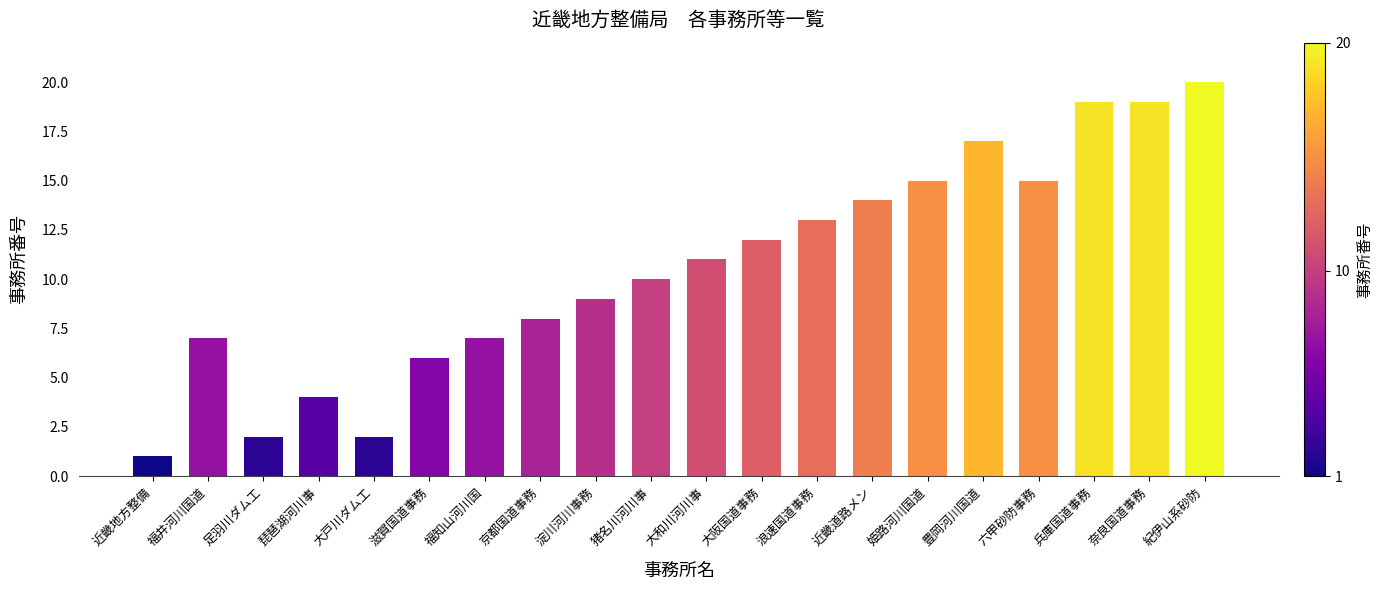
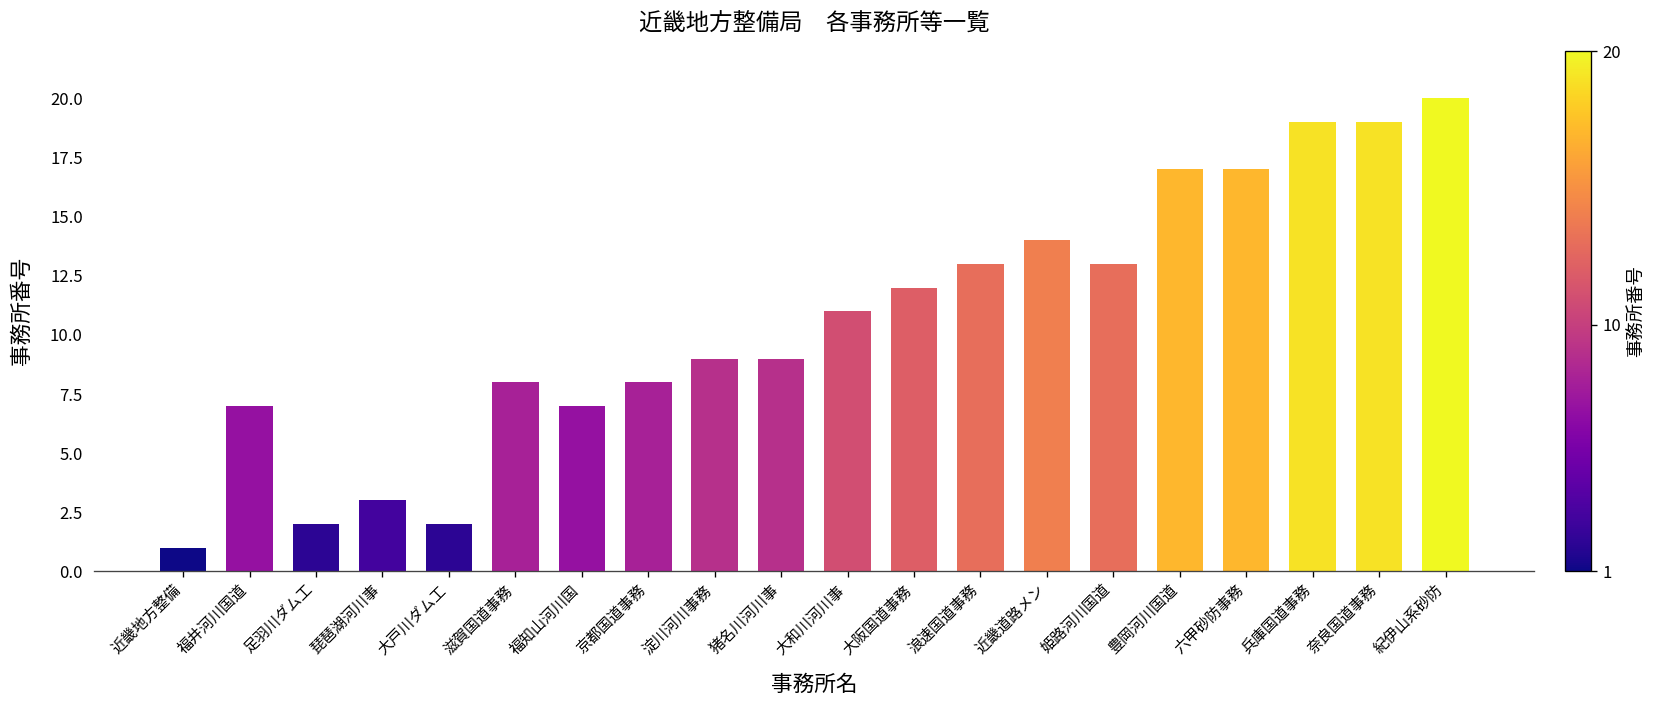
  {
    "近畿地方整備": 1,
    "福井河川国道": 7,
    "足羽川ダム工": 2,
-   "琵琶湖河川事": 4,
+   "琵琶湖河川事": 3,
    "大戸川ダム工": 2,
-   "滋賀国道事務": 6,
+   "滋賀国道事務": 8,
    "福知山河川国": 7,
    "京都国道事務": 8,
    "淀川河川事務": 9,
-   "猪名川河川事": 10,
+   "猪名川河川事": 9,
    "大和川河川事": 11,
    "大阪国道事務": 12,
    "浪速国道事務": 13,
    "近畿道路メン": 14,
-   "姫路河川国道": 15,
+   "姫路河川国道": 13,
    "豊岡河川国道": 17,
-   "六甲砂防事務": 15,
+   "六甲砂防事務": 17,
    "兵庫国道事務": 19,
    "奈良国道事務": 19,
    "紀伊山系砂防": 20
  }
